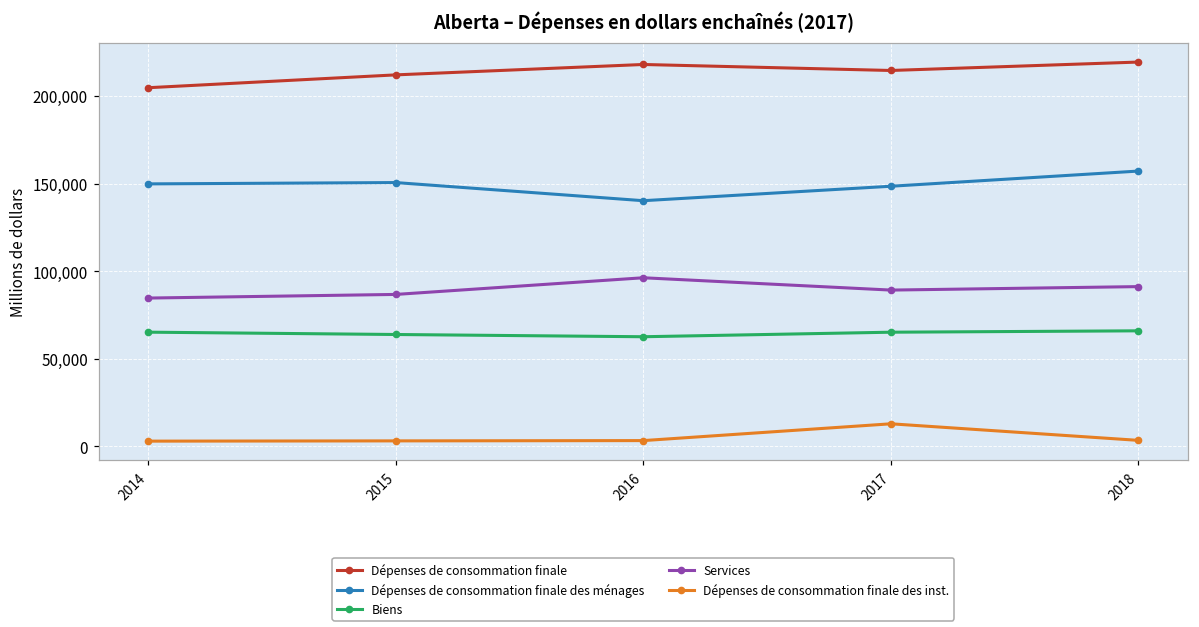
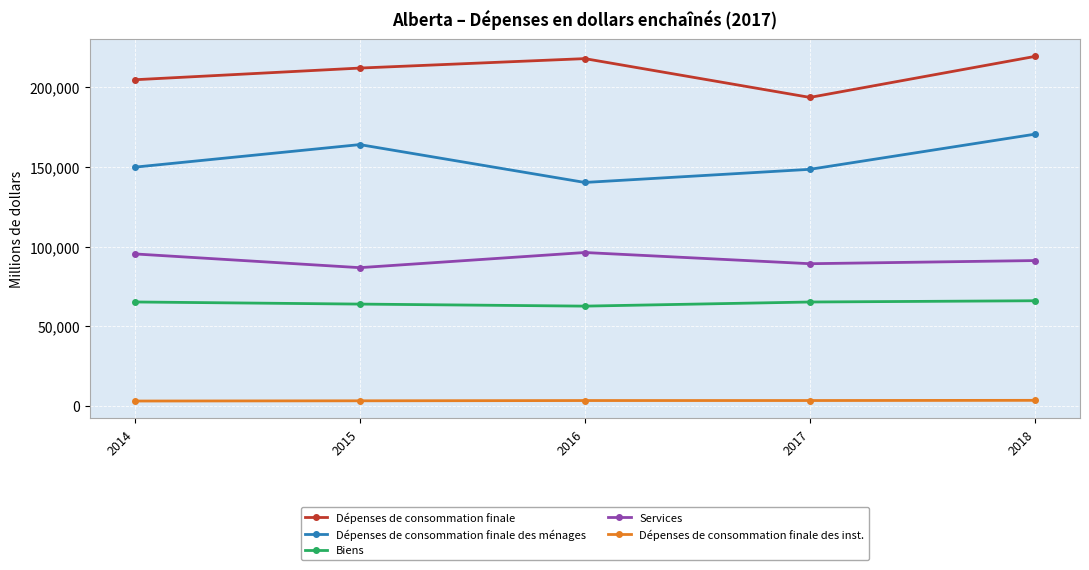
  {
    "Dépenses de consommation finale": {
      "2014": "205,000",
      "2015": "212,000",
      "2016": "218,000",
-     "2017": "215,000",
+     "2017": "194,000",
      "2018": "219,000"
    },
    "Dépenses de consommation finale des ménages": {
      "2014": "150,000",
-     "2015": "151,000",
+     "2015": "164,000",
      "2016": "140,000",
      "2017": "148,000",
-     "2018": "157,000"
+     "2018": "171,000"
    },
    "Biens": {
      "2014": "65,000",
      "2015": "64,000",
      "2016": "63,000",
      "2017": "65,000",
      "2018": "66,000"
    },
    "Services": {
-     "2014": "85,000",
+     "2014": "95,000",
      "2015": "87,000",
      "2016": "96,000",
      "2017": "89,000",
      "2018": "91,000"
    },
    "Dépenses de consommation finale des inst.": {
      "2014": "3,000",
      "2015": "3,000",
      "2016": "3,000",
-     "2017": "13,000",
+     "2017": "3,000",
      "2018": "3,000"
    }
  }
